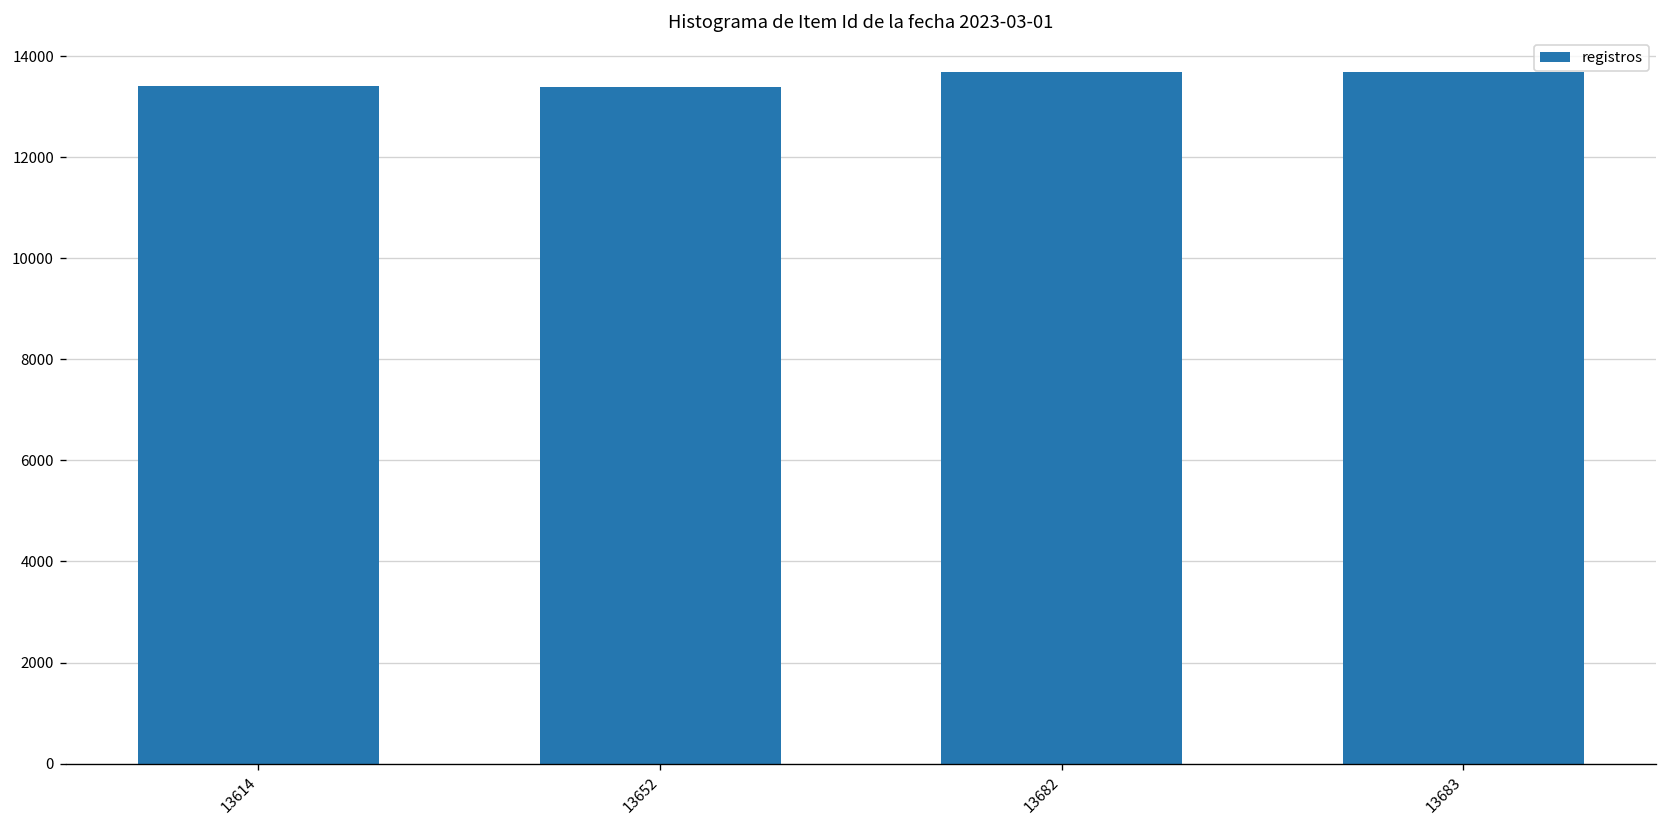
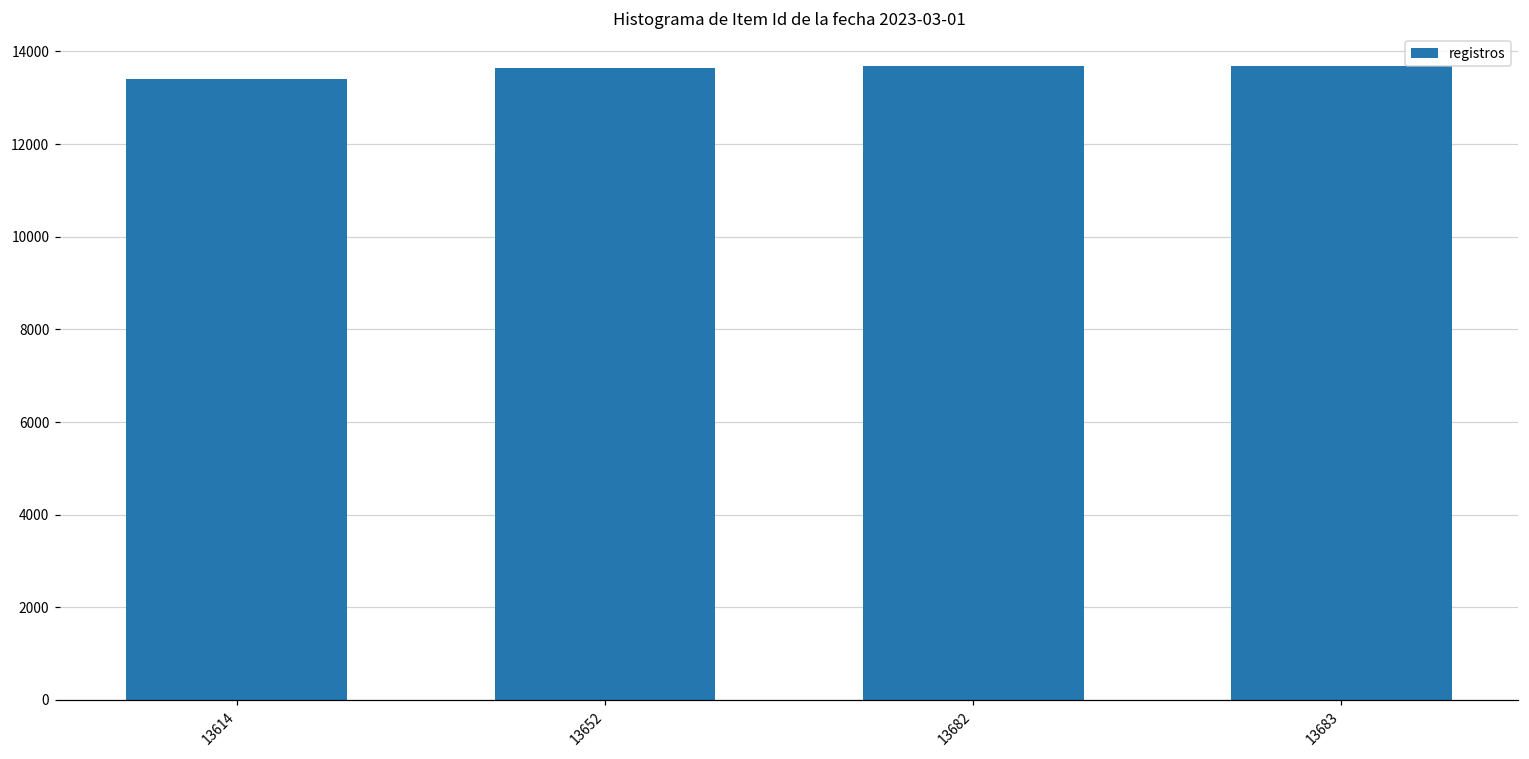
  {
    "13614": 13400,
-   "13652": 13400,
+   "13652": 13700,
    "13682": 13700,
    "13683": 13700
  }
